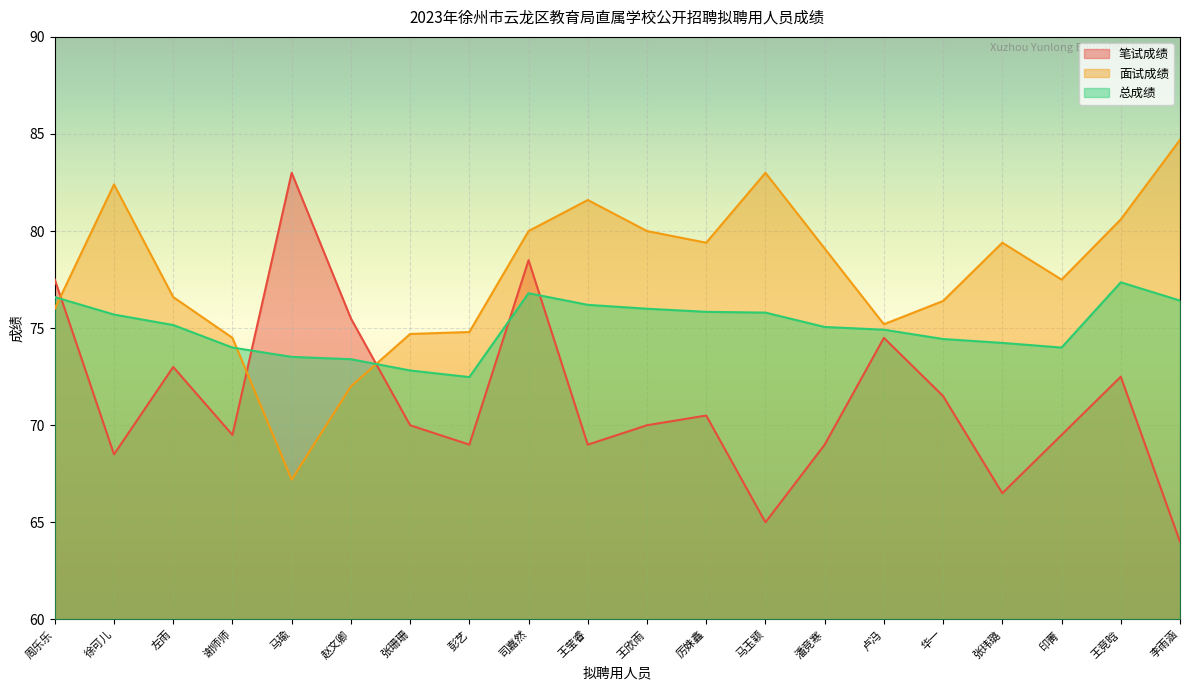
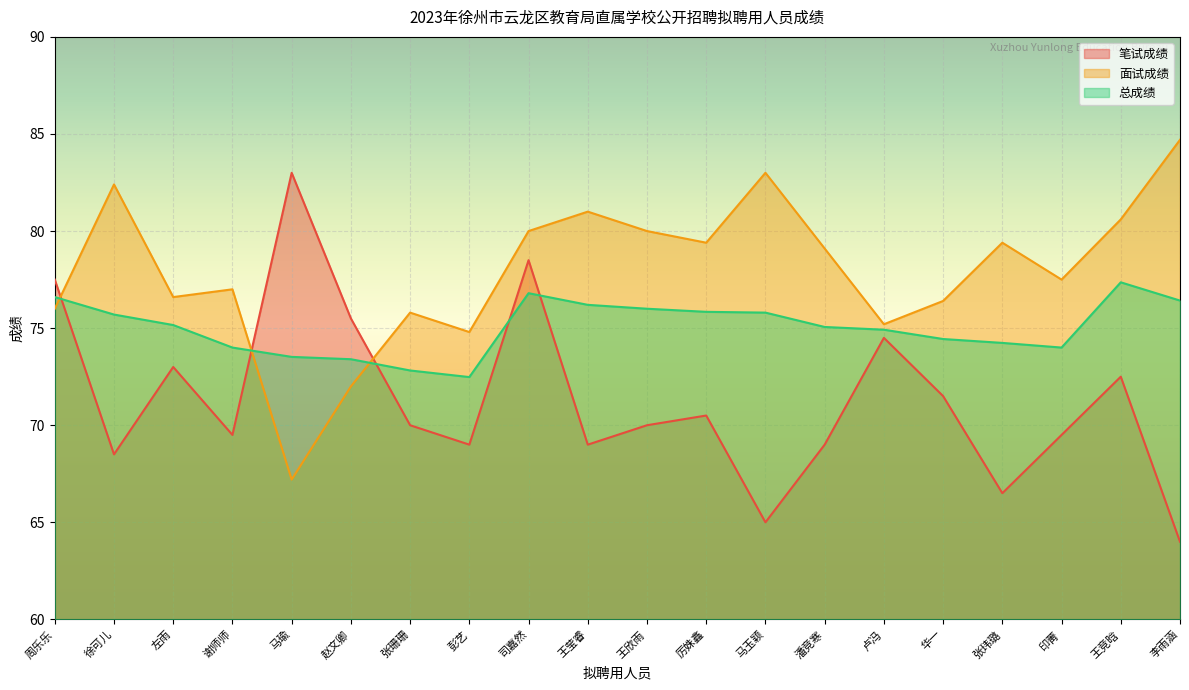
  {
    "笔试成绩": {
      "周乐乐": 77.5,
      "徐可儿": 68.5,
      "左雨": 73.0,
      "谢师师": 69.5,
      "马瑜": 83.0,
      "赵文卿": 75.5,
      "张珊珊": 70.0,
      "彭艺": 69.0,
      "司嘉然": 78.5,
      "王莹睿": 69.0,
      "王欣雨": 70.0,
      "厉姝鑫": 70.5,
      "马玉颖": 65.0,
      "潘竞寒": 69.0,
      "卢冯": 74.5,
      "华一": 71.5,
      "张玮璐": 66.5,
      "印菁": 69.5,
      "王竞晗": 72.5,
      "李雨涵": 64.0
    },
    "面试成绩": {
      "周乐乐": 76.0,
      "徐可儿": 82.4,
      "左雨": 76.6,
-     "谢师师": 74.5,
+     "谢师师": 77.0,
      "马瑜": 67.2,
      "赵文卿": 72.0,
-     "张珊珊": 74.7,
+     "张珊珊": 75.8,
      "彭艺": 74.8,
      "司嘉然": 80.0,
-     "王莹睿": 81.6,
+     "王莹睿": 81.0,
      "王欣雨": 80.0,
      "厉姝鑫": 79.4,
      "马玉颖": 83.0,
      "潘竞寒": 79.1,
      "卢冯": 75.2,
      "华一": 76.4,
      "张玮璐": 79.4,
      "印菁": 77.5,
      "王竞晗": 80.6,
      "李雨涵": 84.7
    },
    "总成绩": {
      "周乐乐": 76.6,
      "徐可儿": 75.7,
      "左雨": 75.2,
      "谢师师": 74.0,
      "马瑜": 73.5,
      "赵文卿": 73.4,
      "张珊珊": 72.8,
      "彭艺": 72.5,
      "司嘉然": 76.8,
      "王莹睿": 76.2,
      "王欣雨": 76.0,
      "厉姝鑫": 75.8,
      "马玉颖": 75.8,
      "潘竞寒": 75.1,
      "卢冯": 74.9,
      "华一": 74.4,
      "张玮璐": 74.2,
      "印菁": 74.0,
      "王竞晗": 77.4,
      "李雨涵": 76.4
    }
  }
